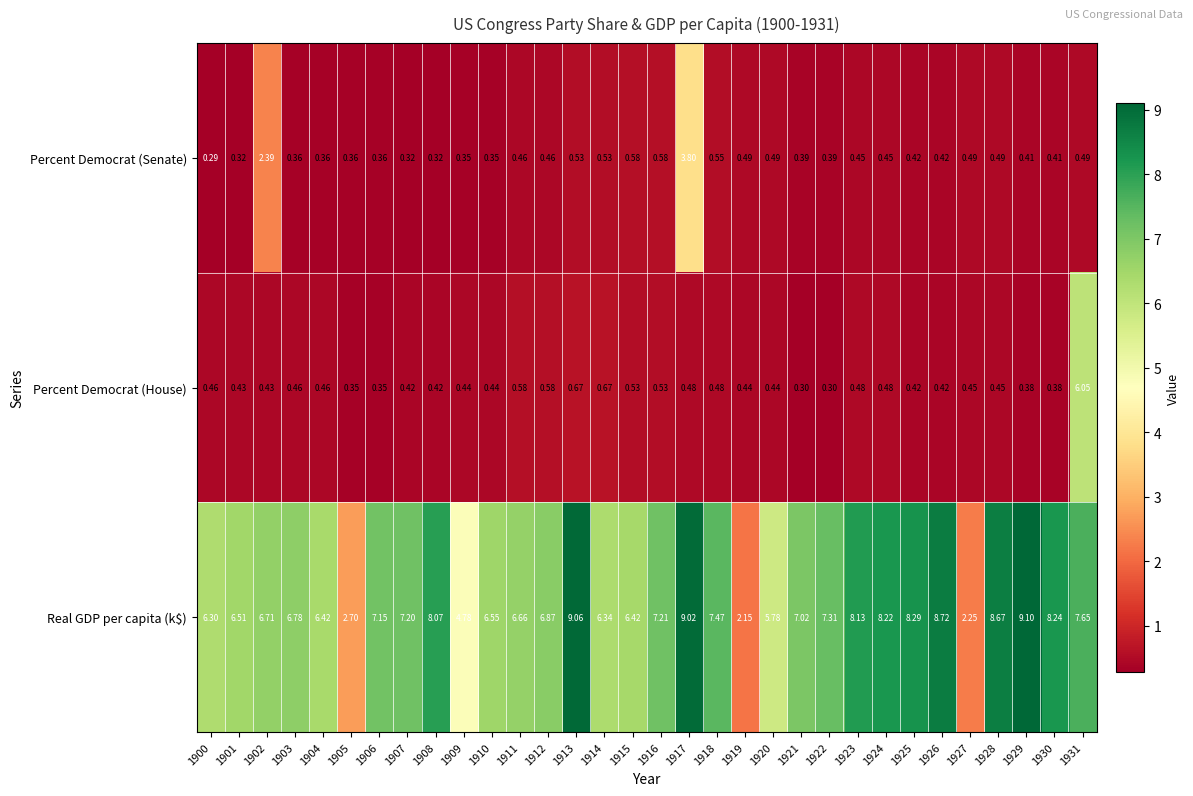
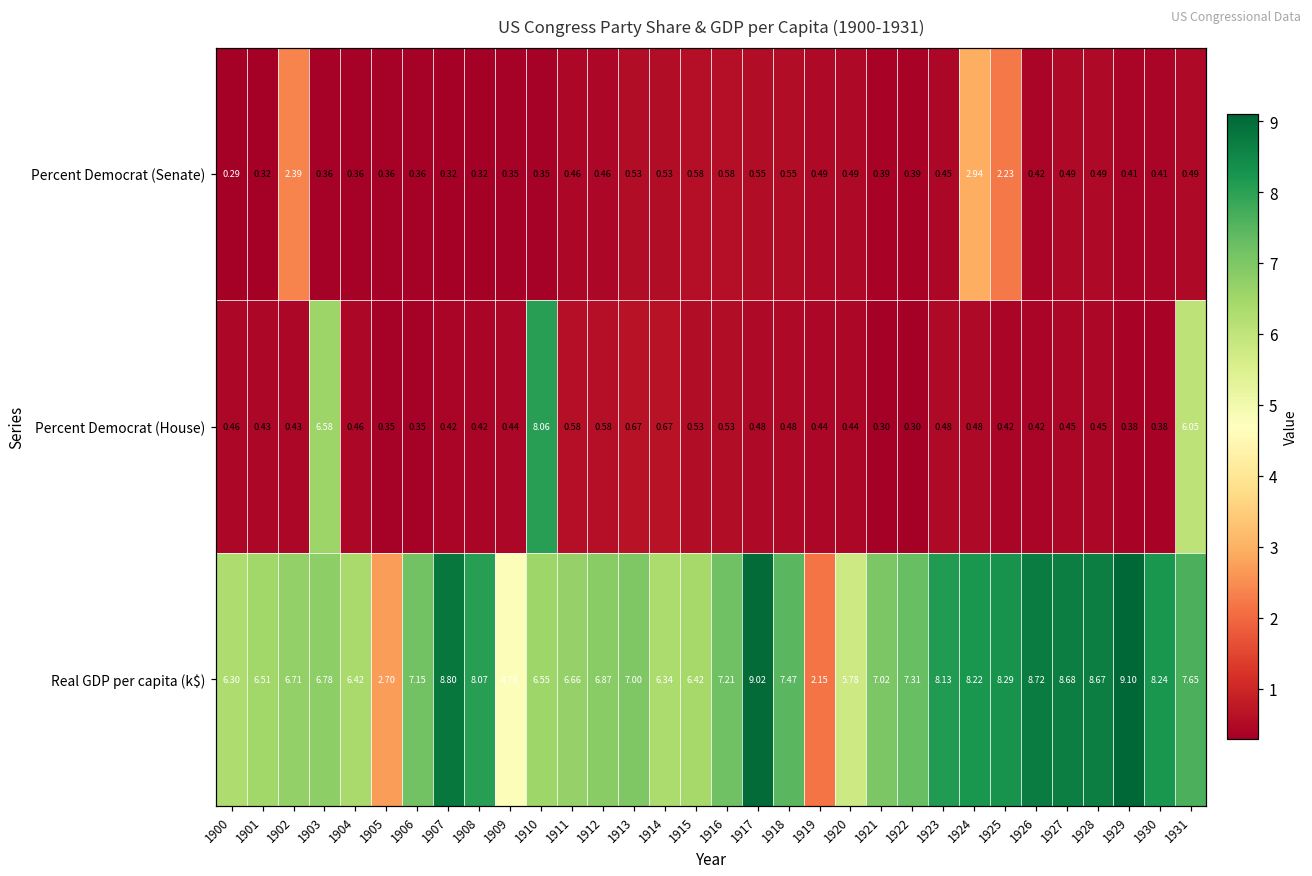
  {
    "Percent Democrat (Senate)": {
      "1900": 0.29,
      "1901": 0.32,
      "1902": 2.39,
      "1903": 0.36,
      "1904": 0.36,
      "1905": 0.36,
      "1906": 0.36,
      "1907": 0.32,
      "1908": 0.32,
      "1909": 0.35,
      "1910": 0.35,
      "1911": 0.46,
      "1912": 0.46,
      "1913": 0.53,
      "1914": 0.53,
      "1915": 0.58,
      "1916": 0.58,
-     "1917": 3.80,
+     "1917": 0.55,
      "1918": 0.55,
      "1919": 0.49,
      "1920": 0.49,
      "1921": 0.39,
      "1922": 0.39,
      "1923": 0.45,
-     "1924": 0.45,
-     "1925": 0.42,
+     "1924": 2.94,
+     "1925": 2.23,
      "1926": 0.42,
      "1927": 0.49,
      "1928": 0.49,
      "1929": 0.41,
      "1930": 0.41,
      "1931": 0.49
    },
    "Percent Democrat (House)": {
      "1900": 0.46,
      "1901": 0.43,
      "1902": 0.43,
-     "1903": 0.46,
+     "1903": 6.58,
      "1904": 0.46,
      "1905": 0.35,
      "1906": 0.35,
      "1907": 0.42,
      "1908": 0.42,
      "1909": 0.44,
-     "1910": 0.44,
+     "1910": 8.06,
      "1911": 0.58,
      "1912": 0.58,
      "1913": 0.67,
      "1914": 0.67,
      "1915": 0.53,
      "1916": 0.53,
      "1917": 0.48,
      "1918": 0.48,
      "1919": 0.44,
      "1920": 0.44,
      "1921": 0.30,
      "1922": 0.30,
      "1923": 0.48,
      "1924": 0.48,
      "1925": 0.42,
      "1926": 0.42,
      "1927": 0.45,
      "1928": 0.45,
      "1929": 0.38,
      "1930": 0.38,
      "1931": 6.05
    },
    "Real GDP per capita (k$)": {
      "1900": 6.30,
      "1901": 6.51,
      "1902": 6.71,
      "1903": 6.78,
      "1904": 6.42,
      "1905": 2.70,
      "1906": 7.15,
-     "1907": 7.20,
+     "1907": 8.80,
      "1908": 8.07,
      "1909": 4.78,
      "1910": 6.55,
      "1911": 6.66,
      "1912": 6.87,
-     "1913": 9.06,
+     "1913": 7.00,
      "1914": 6.34,
      "1915": 6.42,
      "1916": 7.21,
      "1917": 9.02,
      "1918": 7.47,
      "1919": 2.15,
      "1920": 5.78,
      "1921": 7.02,
      "1922": 7.31,
      "1923": 8.13,
      "1924": 8.22,
      "1925": 8.29,
      "1926": 8.72,
-     "1927": 2.25,
+     "1927": 8.68,
      "1928": 8.67,
      "1929": 9.10,
      "1930": 8.24,
      "1931": 7.65
    }
  }
